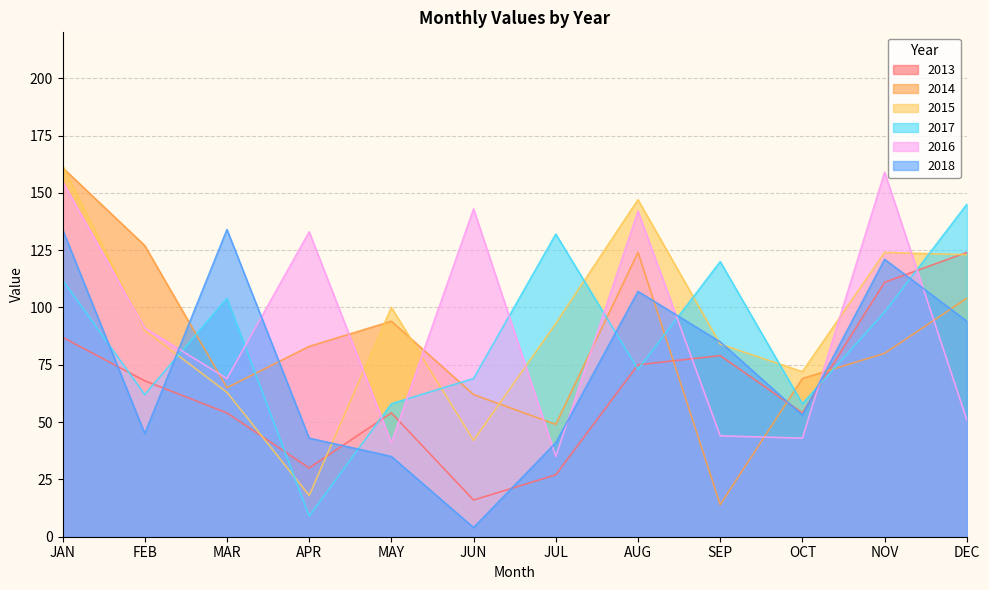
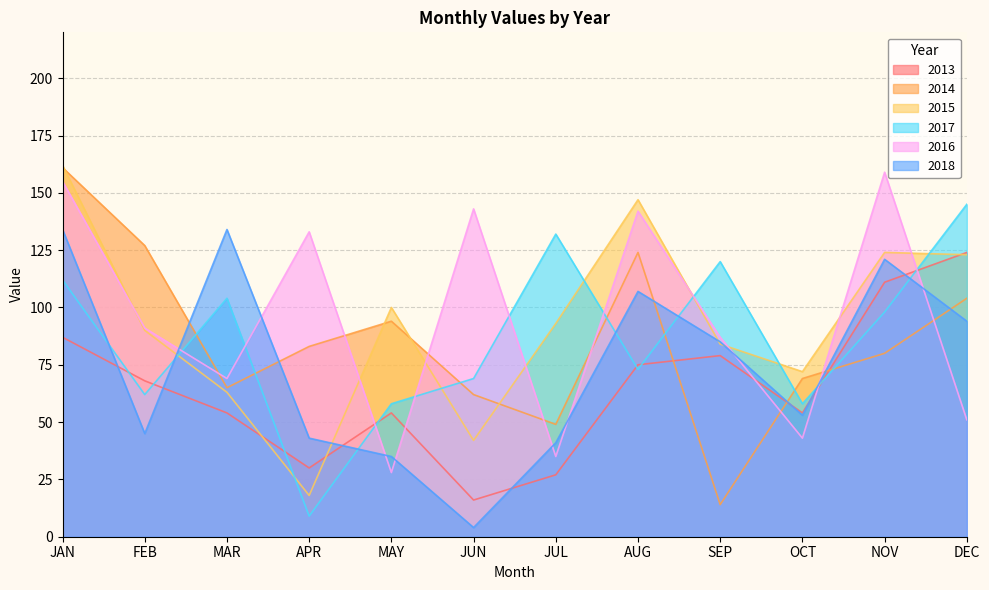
  {
    "2016": {
      "JAN": 155,
      "MAR": 69,
      "APR": 133,
-     "MAY": 41,
+     "MAY": 28,
      "JUN": 143,
      "JUL": 35,
      "AUG": 142,
-     "SEP": 44,
+     "SEP": 87,
      "OCT": 43,
      "NOV": 159,
      "DEC": 51
    }
  }
